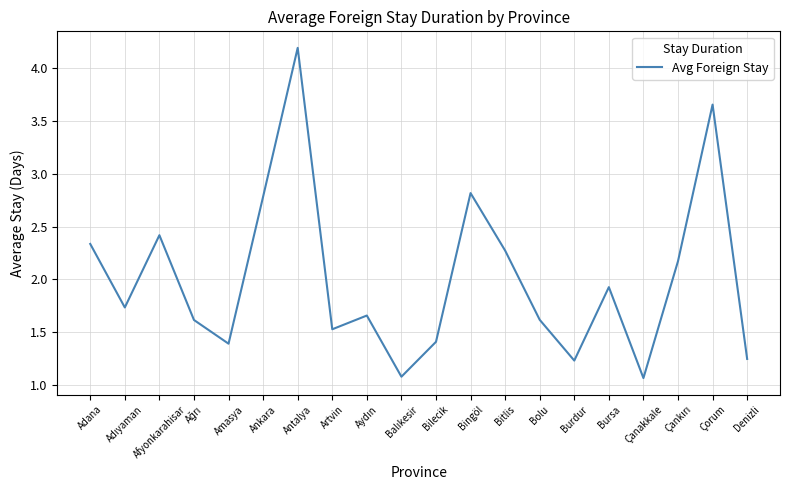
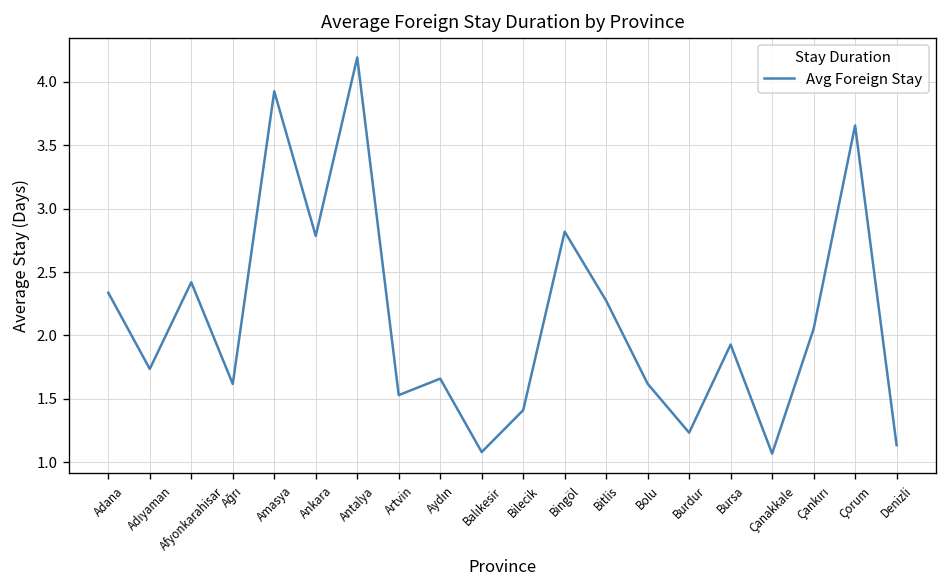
  {
    "Adana": 2.34,
    "Adıyaman": 1.74,
    "Afyonkarahisar": 2.42,
    "Ağrı": 1.62,
-   "Amasya": 1.39,
+   "Amasya": 3.93,
    "Ankara": 2.78,
    "Antalya": 4.19,
    "Artvin": 1.53,
    "Aydın": 1.66,
    "Balıkesir": 1.08,
    "Bilecik": 1.41,
    "Bingöl": 2.82,
    "Bitlis": 2.27,
    "Bolu": 1.62,
    "Burdur": 1.23,
    "Bursa": 1.93,
    "Çanakkale": 1.07,
-   "Çankırı": 2.17,
+   "Çankırı": 2.05,
    "Çorum": 3.66,
-   "Denizli": 1.25
+   "Denizli": 1.13
  }
